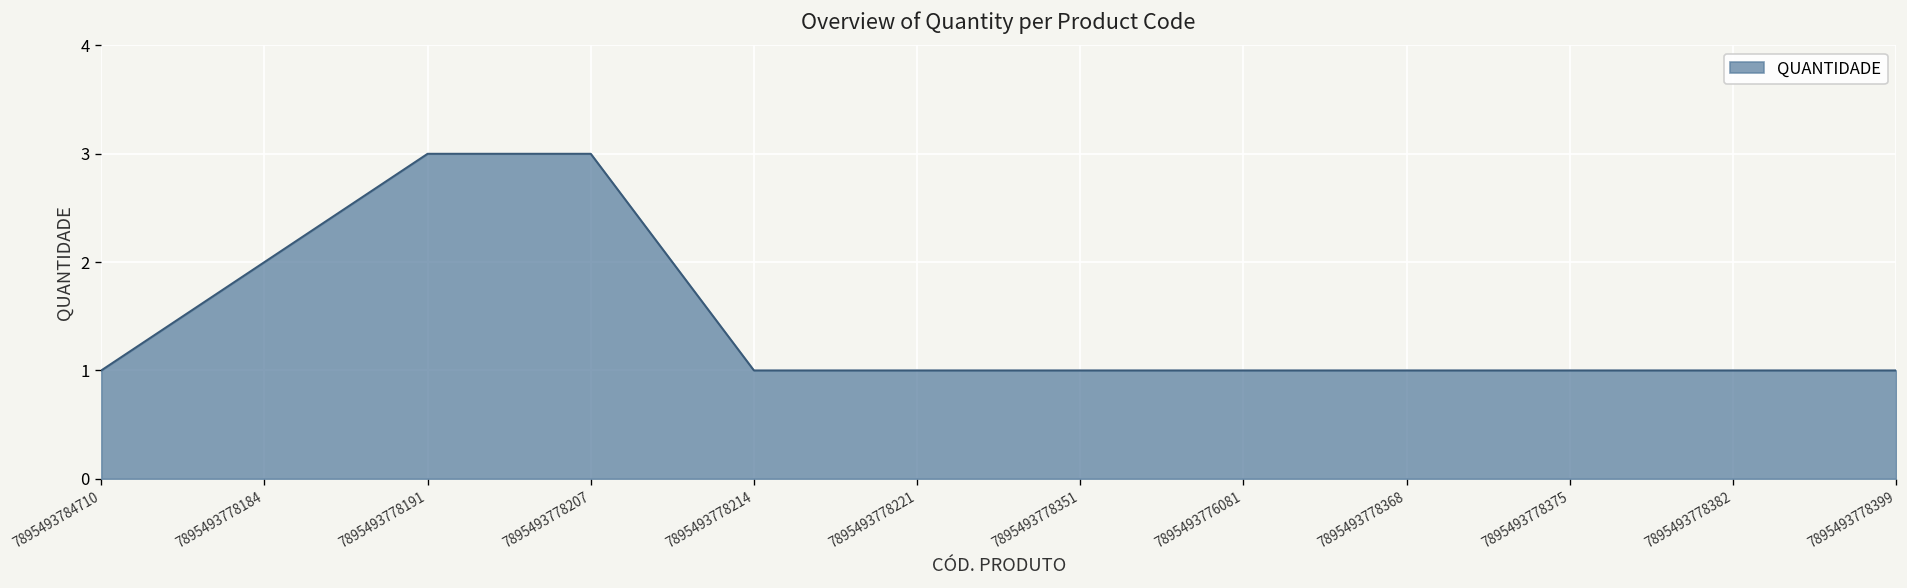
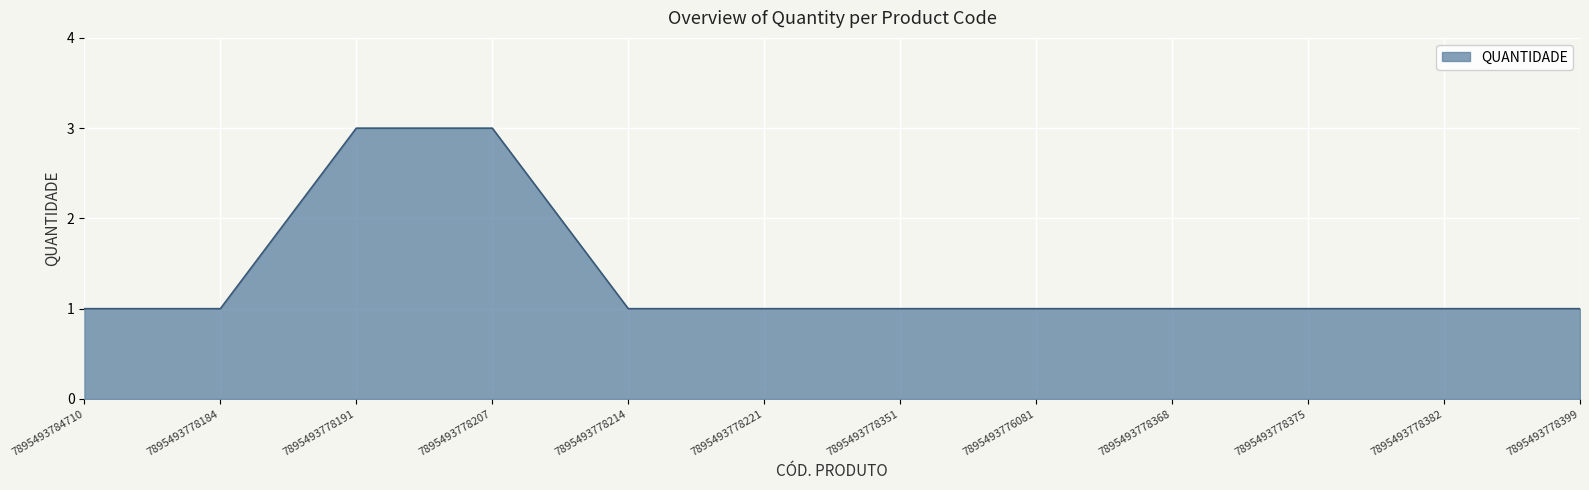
  {
    "7895493784710": 1,
-   "7895493778184": 2,
+   "7895493778184": 1,
    "7895493778191": 3,
    "7895493778207": 3,
    "7895493778214": 1,
    "7895493778221": 1,
    "7895493778351": 1,
    "7895493776081": 1,
    "7895493778368": 1,
    "7895493778375": 1,
    "7895493778382": 1,
    "7895493778399": 1
  }
